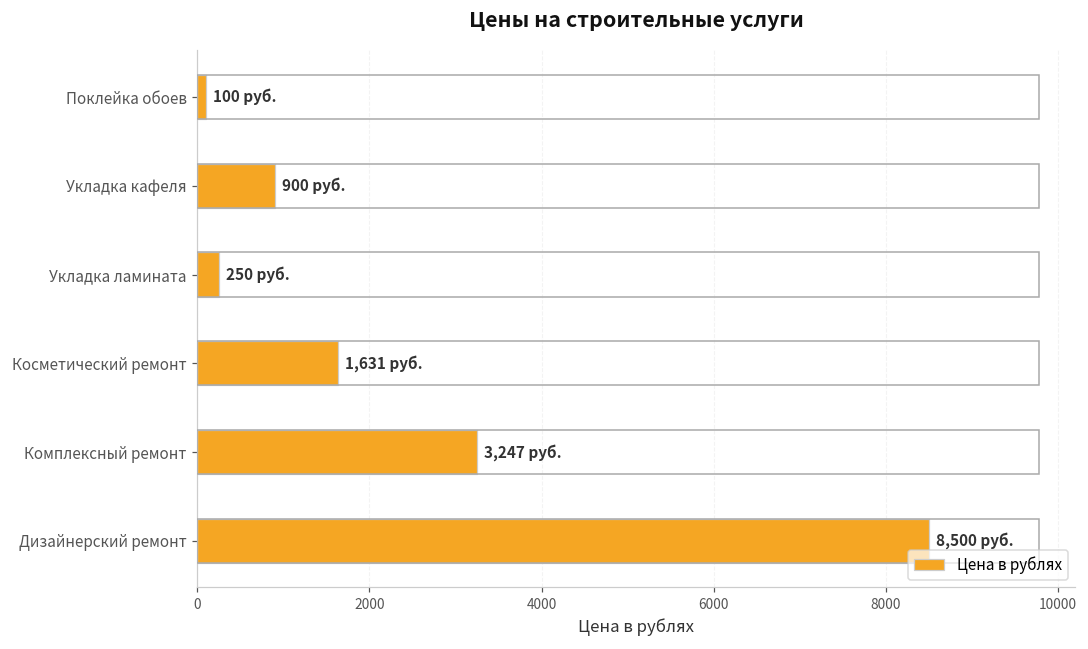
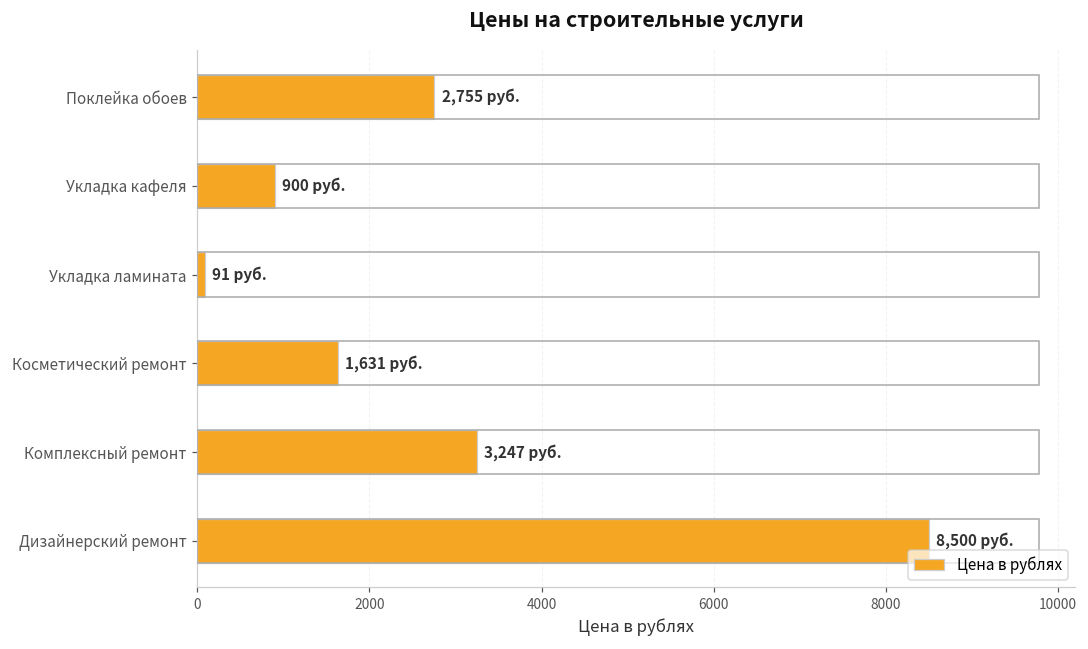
  {
-   "Поклейка обоев": "100",
+   "Поклейка обоев": "2,755",
    "Укладка кафеля": "900",
-   "Укладка ламината": "250",
+   "Укладка ламината": "91",
    "Косметический ремонт": "1,631",
    "Комплексный ремонт": "3,247",
    "Дизайнерский ремонт": "8,500"
  }
